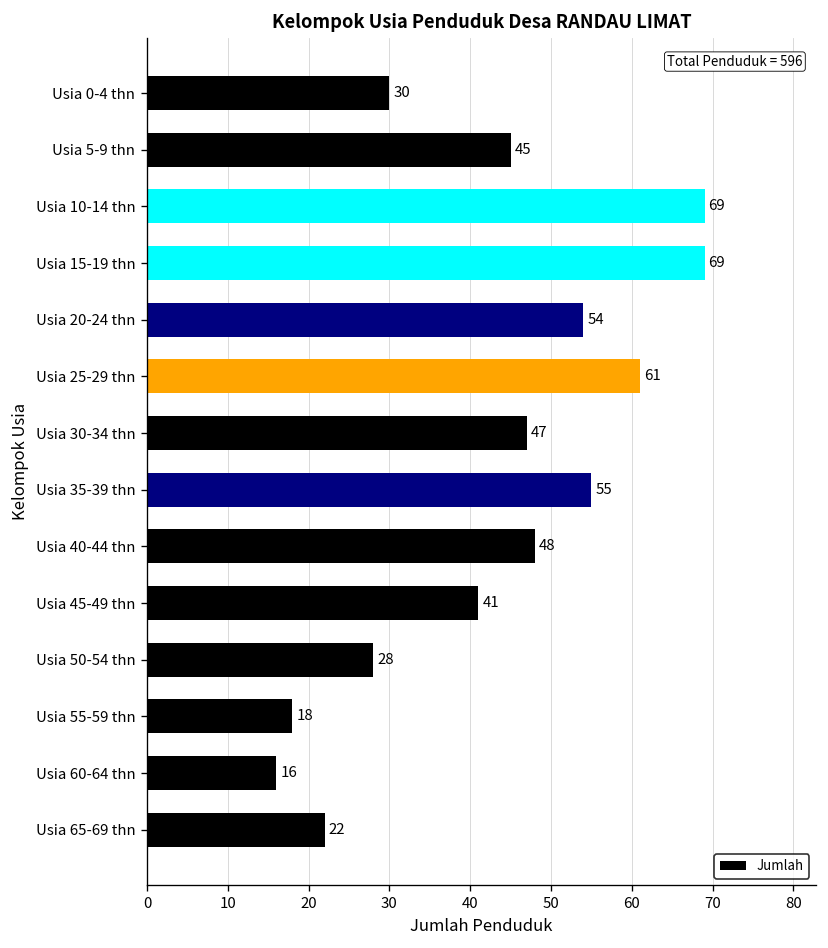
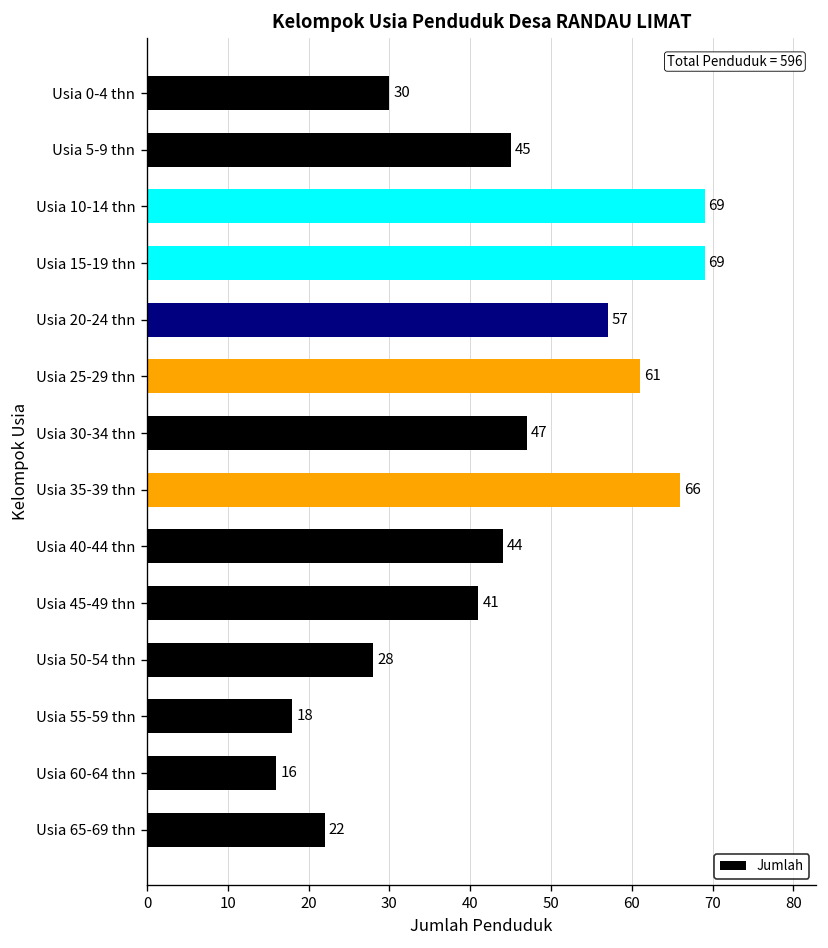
  {
    "Usia 0-4 thn": 30,
    "Usia 5-9 thn": 45,
    "Usia 10-14 thn": 69,
    "Usia 15-19 thn": 69,
-   "Usia 20-24 thn": 54,
+   "Usia 20-24 thn": 57,
    "Usia 25-29 thn": 61,
    "Usia 30-34 thn": 47,
-   "Usia 35-39 thn": 55,
-   "Usia 40-44 thn": 48,
+   "Usia 35-39 thn": 66,
+   "Usia 40-44 thn": 44,
    "Usia 45-49 thn": 41,
    "Usia 50-54 thn": 28,
    "Usia 55-59 thn": 18,
    "Usia 60-64 thn": 16,
    "Usia 65-69 thn": 22
  }
